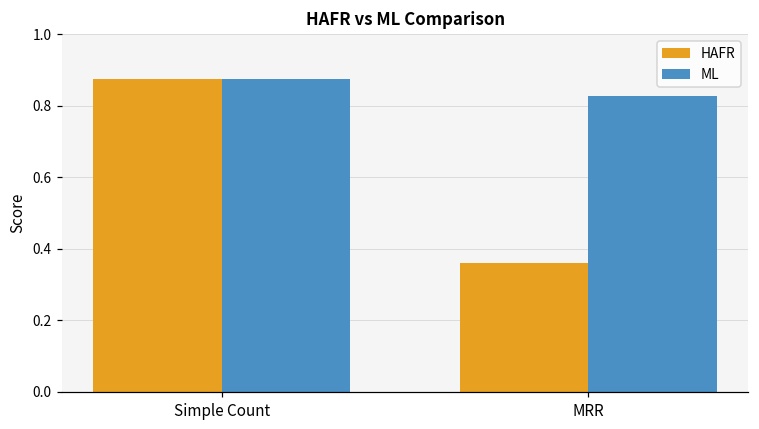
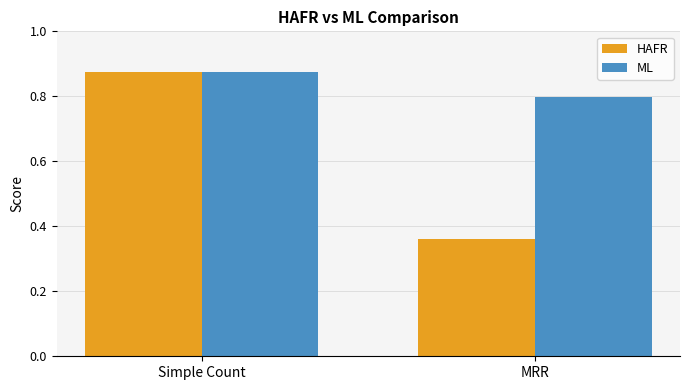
  {
    "HAFR": {
      "Simple Count": 0.88,
      "MRR": 0.36
    },
    "ML": {
      "Simple Count": 0.88,
-     "MRR": 0.83
+     "MRR": 0.80
    }
  }
